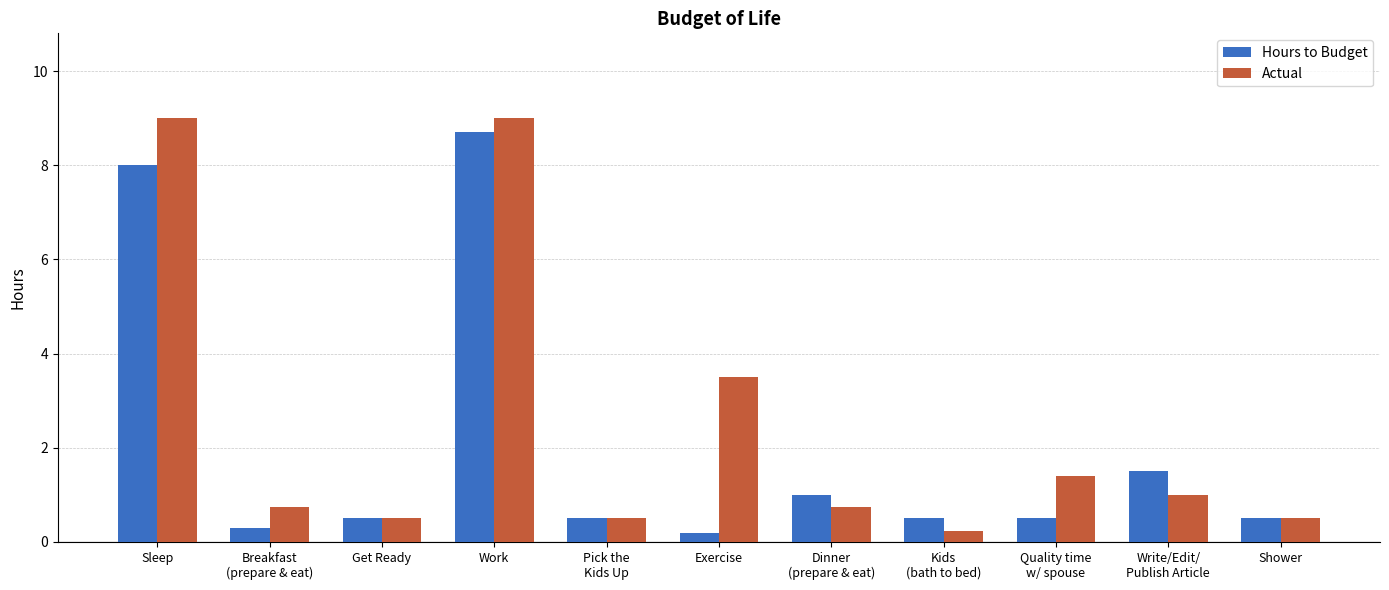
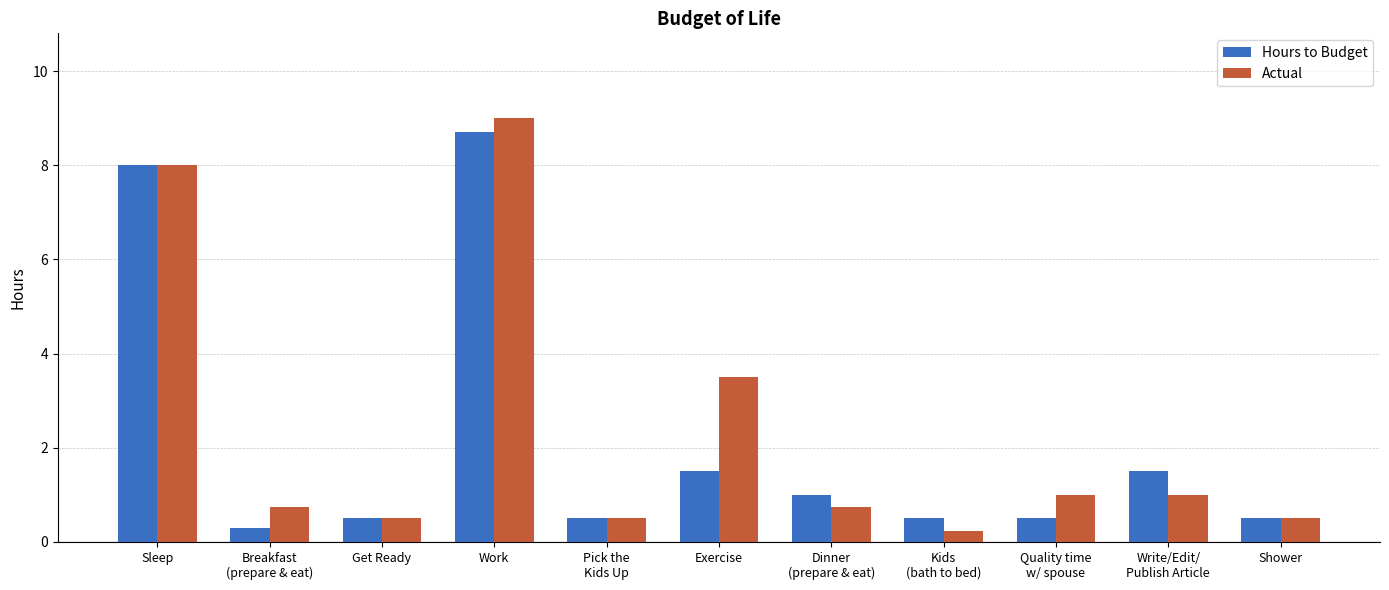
  {
    "Hours to Budget": {
      "Sleep": 8.0,
      "Breakfast (prepare & eat)": 0.3,
      "Get Ready": 0.5,
      "Work": 8.7,
      "Pick the Kids Up": 0.5,
-     "Exercise": 0.2,
+     "Exercise": 1.5,
      "Dinner (prepare & eat)": 1.0,
      "Kids (bath to bed)": 0.5,
      "Quality time w/ spouse": 0.5,
      "Write/Edit/ Publish Article": 1.5,
      "Shower": 0.5
    },
    "Actual": {
-     "Sleep": 9,
+     "Sleep": 8,
      "Breakfast (prepare & eat)": 0.8,
      "Get Ready": 0.5,
      "Work": 9.0,
      "Pick the Kids Up": 0.5,
      "Exercise": 3.5,
      "Dinner (prepare & eat)": 0.8,
      "Kids (bath to bed)": 0.2,
-     "Quality time w/ spouse": 1.4,
+     "Quality time w/ spouse": 1.0,
      "Write/Edit/ Publish Article": 1.0,
      "Shower": 0.5
    }
  }
